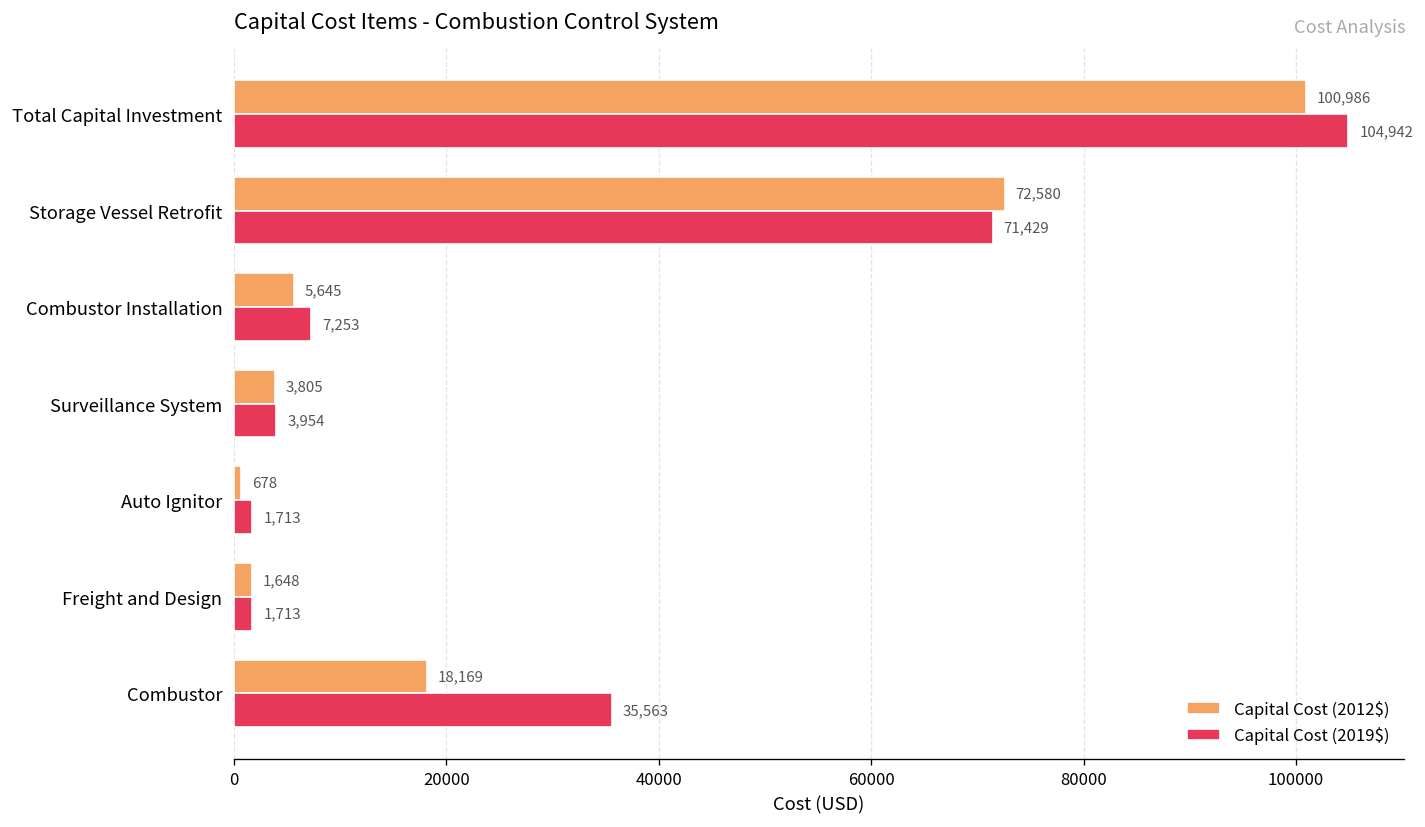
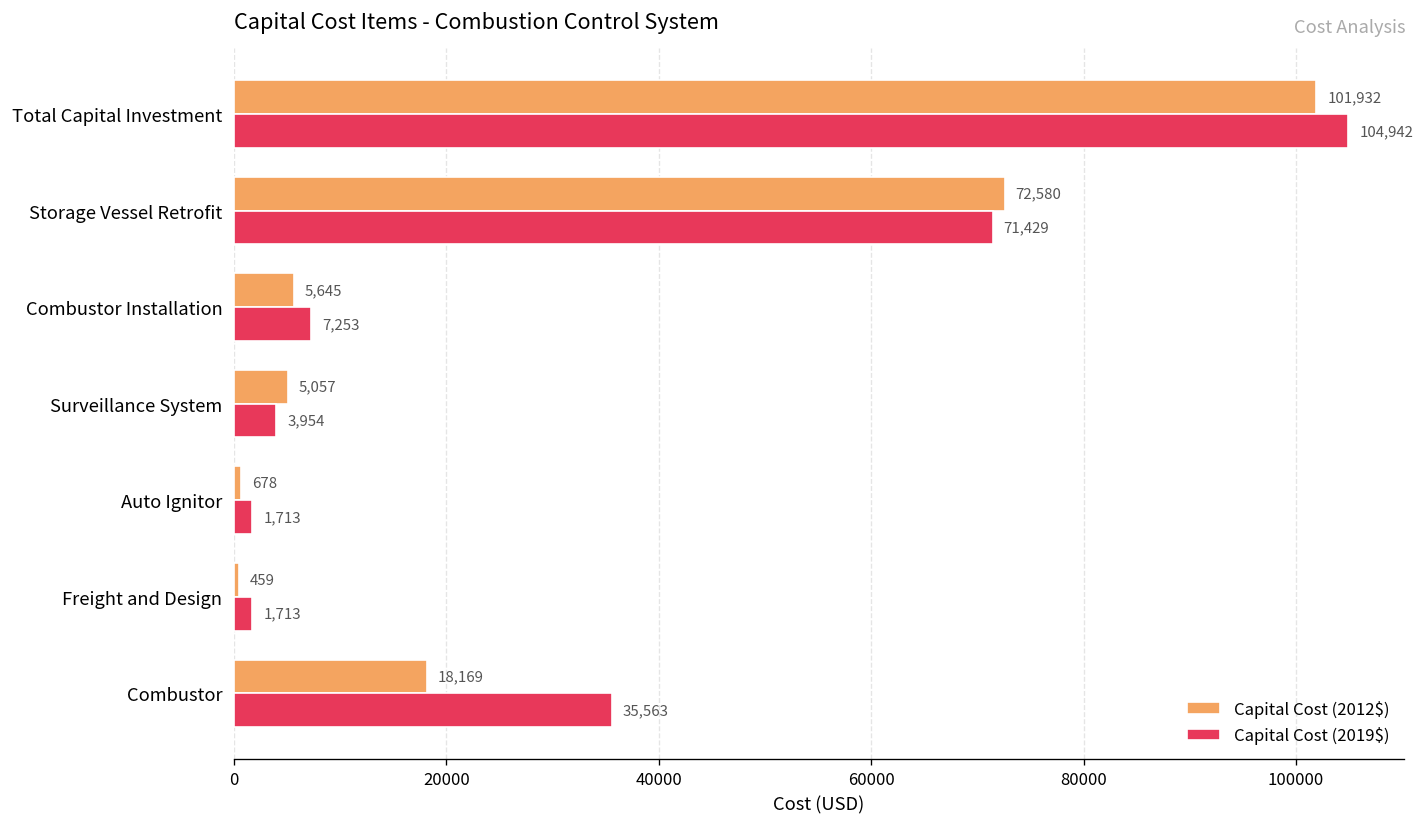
  {
    "Capital Cost (2012$)": {
-     "Total Capital Investment": "100,986",
+     "Total Capital Investment": "101,932",
      "Storage Vessel Retrofit": "72,580",
      "Combustor Installation": "5,645",
-     "Surveillance System": "3,805",
+     "Surveillance System": "5,057",
      "Auto Ignitor": "678",
-     "Freight and Design": "1,648",
+     "Freight and Design": "459",
      "Combustor": "18,169"
    },
    "Capital Cost (2019$)": {
      "Total Capital Investment": "104,942",
      "Storage Vessel Retrofit": "71,429",
      "Combustor Installation": "7,253",
      "Surveillance System": "3,954",
      "Auto Ignitor": "1,713",
      "Freight and Design": "1,713",
      "Combustor": "35,563"
    }
  }
